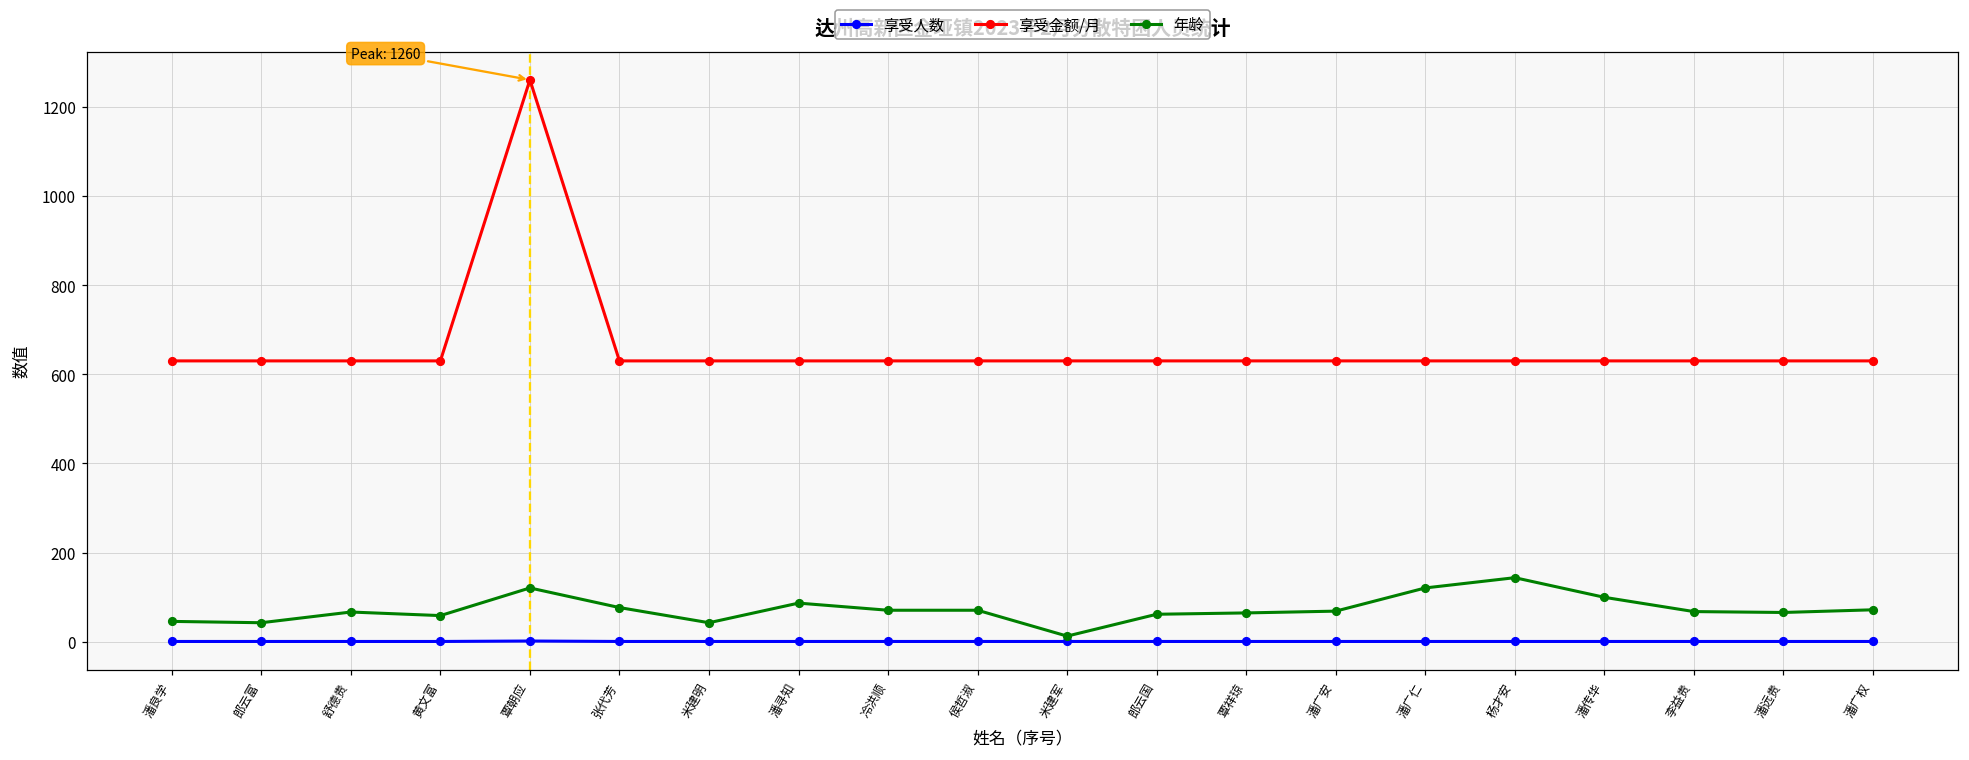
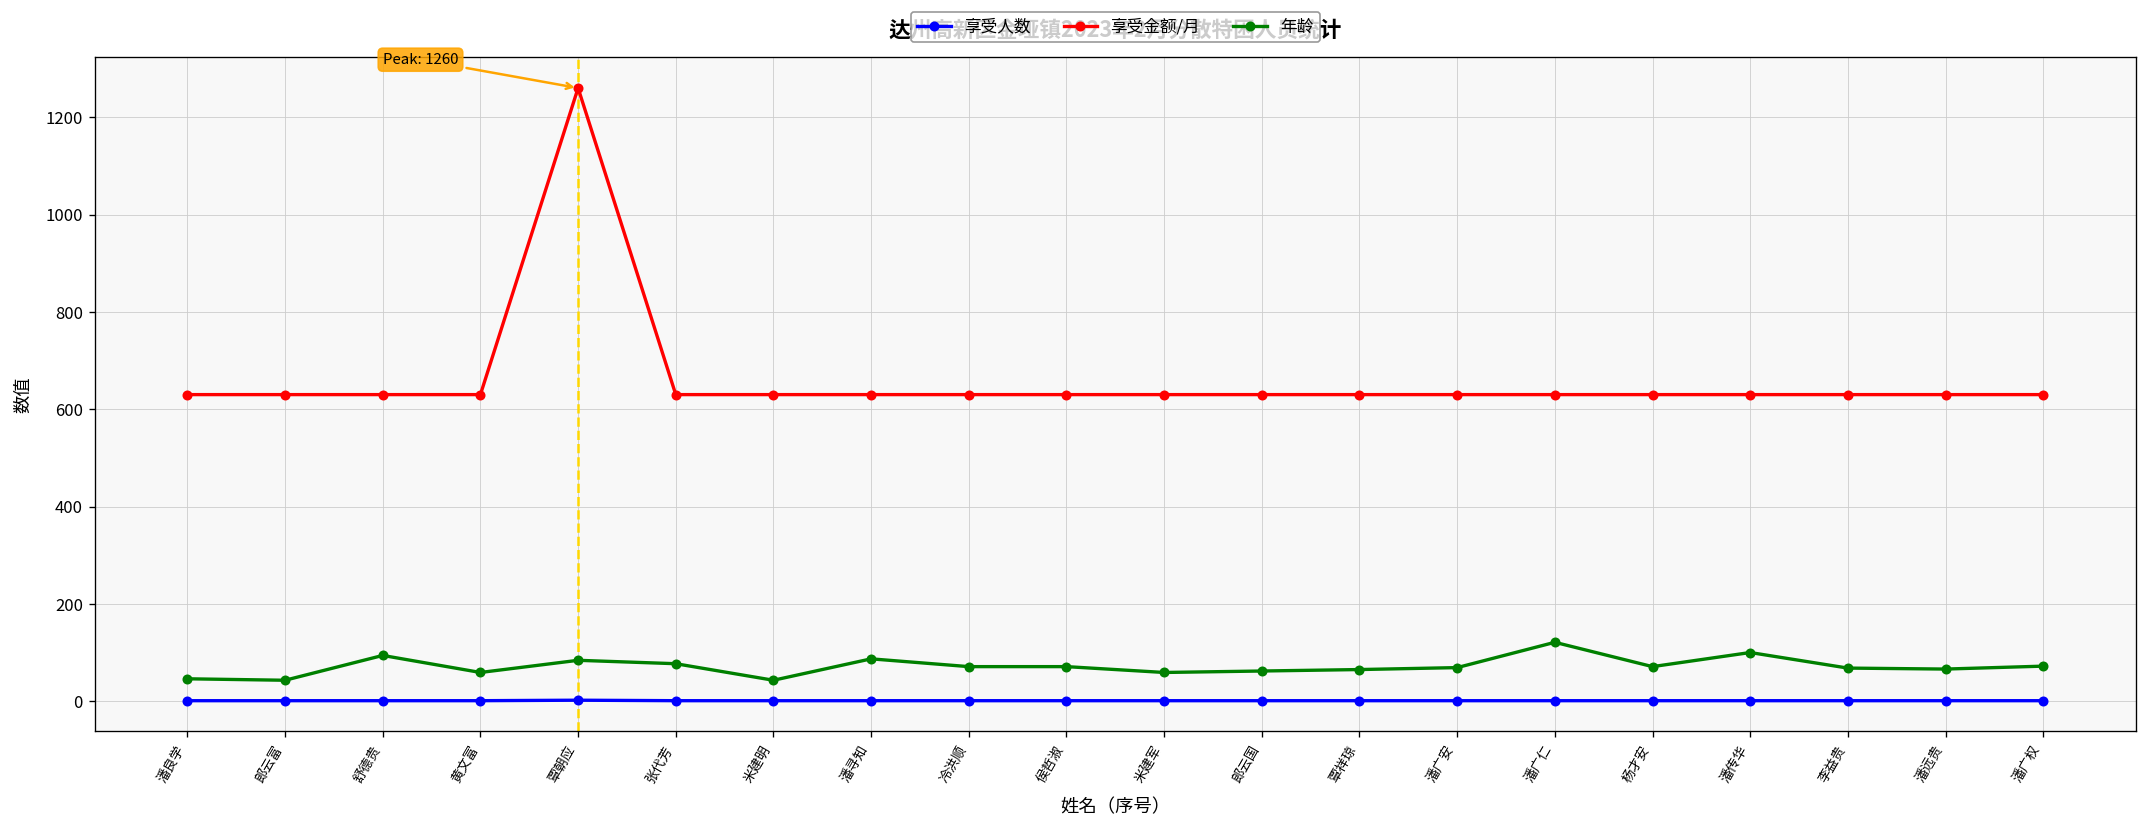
  {
    "享受人数": {
      "潘良学": 0,
      "郎云富": 0,
      "舒德贵": 0,
      "黄文富": 0,
      "覃朝应": 0,
      "张代芳": 0,
      "米建明": 0,
      "潘寻知": 0,
      "冷洪顺": 0,
      "侯哲淑": 0,
      "米建军": 0,
      "郎云国": 0,
      "覃祥琼": 0,
      "潘广安": 0,
      "潘广仁": 0,
      "杨才安": 0,
      "潘传华": 0,
      "李益贵": 0,
      "潘远贵": 0,
      "潘广权": 0
    },
    "享受金额/月": {
      "潘良学": 630,
      "郎云富": 630,
      "舒德贵": 630,
      "黄文富": 630,
      "张代芳": 630,
      "米建明": 630,
      "潘寻知": 630,
      "冷洪顺": 630,
      "侯哲淑": 630,
      "米建军": 630,
      "郎云国": 630,
      "覃祥琼": 630,
      "潘广安": 630,
      "潘广仁": 630,
      "杨才安": 630,
      "潘传华": 630,
      "李益贵": 630,
      "潘远贵": 630,
      "潘广权": 630
    },
    "年龄": {
      "潘良学": 50,
      "郎云富": 40,
-     "舒德贵": 70,
+     "舒德贵": 90,
      "黄文富": 60,
-     "覃朝应": 120,
+     "覃朝应": 80,
      "张代芳": 80,
      "米建明": 40,
      "潘寻知": 90,
      "冷洪顺": 70,
      "侯哲淑": 70,
-     "米建军": 10,
+     "米建军": 60,
      "郎云国": 60,
      "覃祥琼": 70,
      "潘广安": 70,
      "潘广仁": 120,
-     "杨才安": 140,
+     "杨才安": 70,
      "潘传华": 100,
      "李益贵": 70,
      "潘远贵": 70,
      "潘广权": 70
    }
  }
